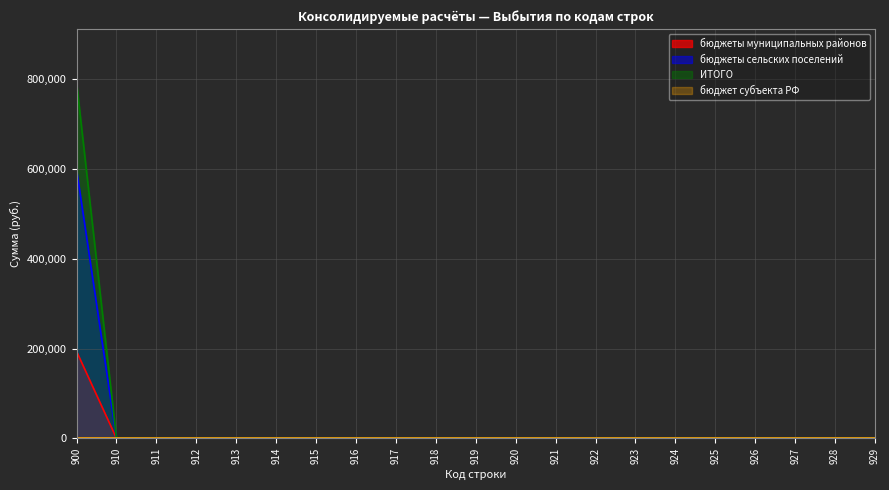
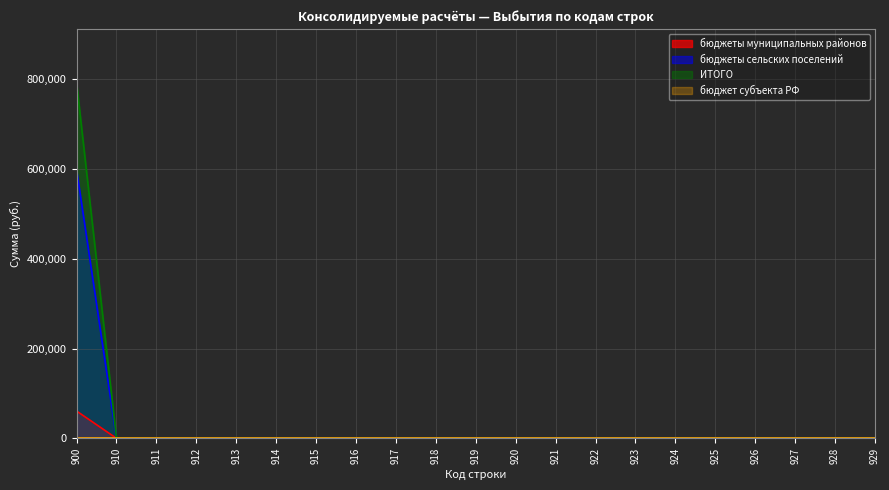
  {
    "бюджеты муниципальных районов": {
-     "900": "190,000"
+     "900": "60,000"
    },
    "бюджеты сельских поселений": {
      "900": "600,000"
    },
    "ИТОГО": {
      "900": "790,000"
    },
    "бюджет субъекта РФ": {
      "900": "0"
    }
  }
